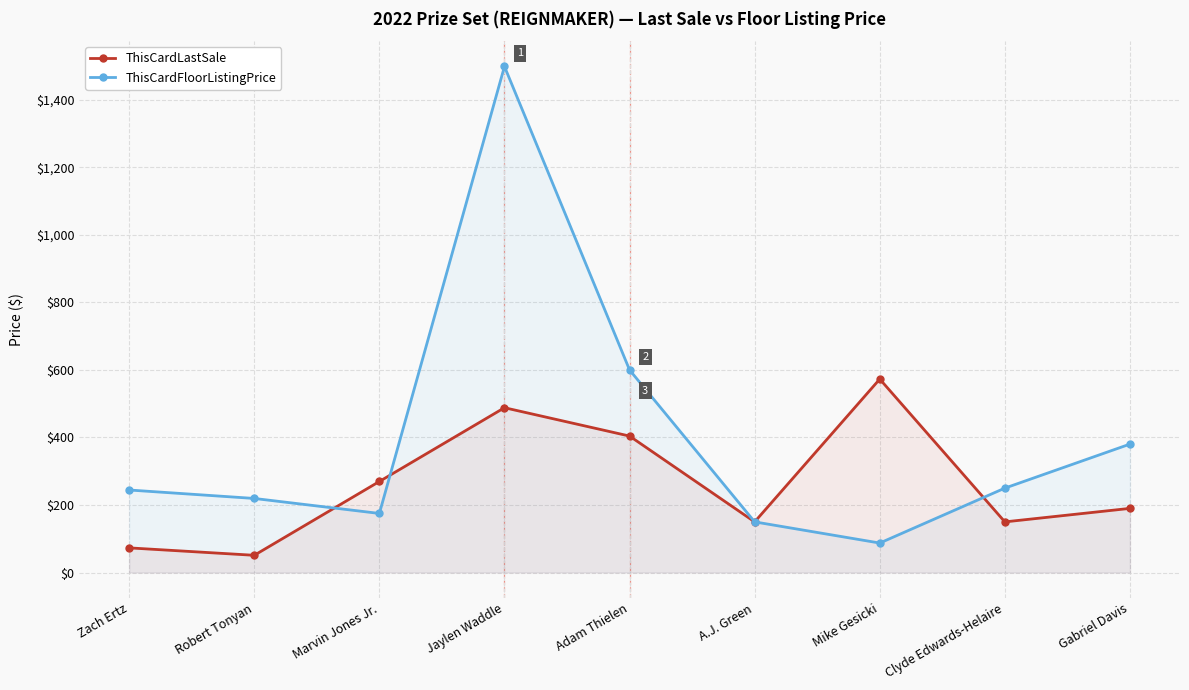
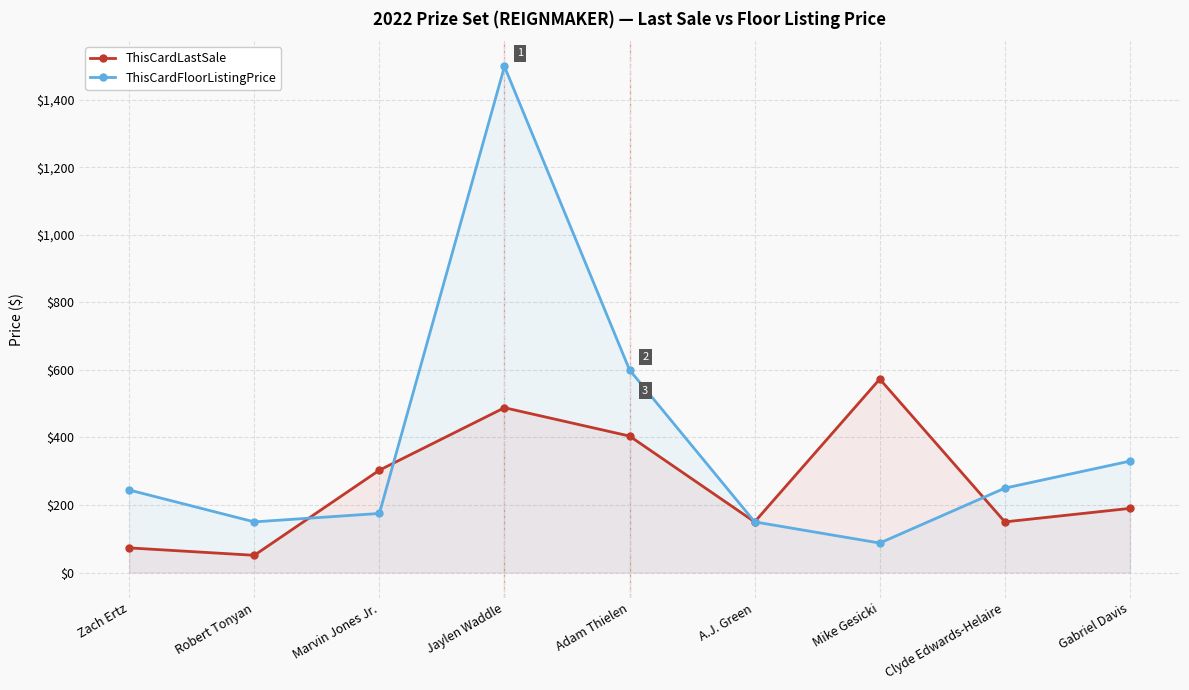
  {
    "ThisCardLastSale": {
      "Zach Ertz": "$70",
      "Robert Tonyan": "$50",
-     "Marvin Jones Jr.": "$270",
+     "Marvin Jones Jr.": "$300",
      "Jaylen Waddle": "$490",
      "Adam Thielen": "$400",
      "Mike Gesicki": "$570",
      "Clyde Edwards-Helaire": "$150",
      "Gabriel Davis": "$190"
    },
    "ThisCardFloorListingPrice": {
      "Zach Ertz": "$240",
-     "Robert Tonyan": "$220",
+     "Robert Tonyan": "$150",
      "Marvin Jones Jr.": "$180",
      "Mike Gesicki": "$90",
      "Clyde Edwards-Helaire": "$250",
-     "Gabriel Davis": "$380"
+     "Gabriel Davis": "$330"
    }
  }
